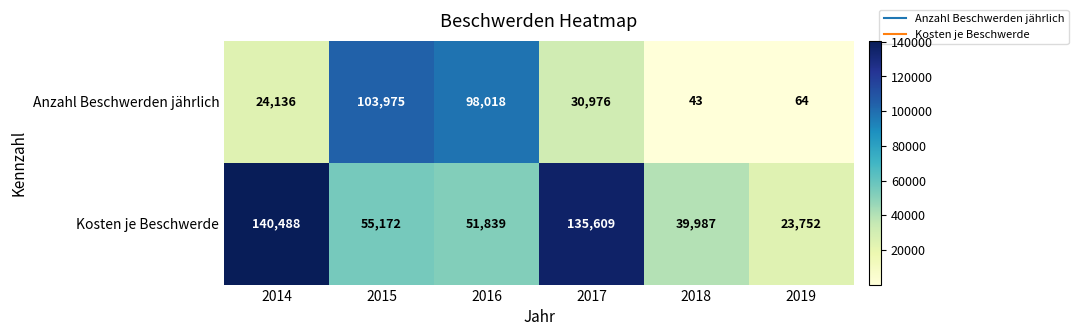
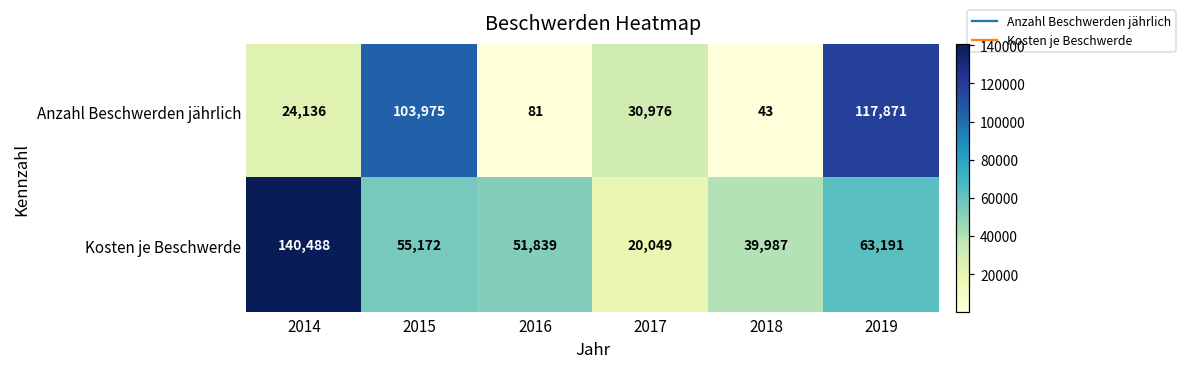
  {
    "Anzahl Beschwerden jährlich": {
      "2014": "24,136",
      "2015": "103,975",
-     "2016": "98,018",
+     "2016": "81",
      "2017": "30,976",
      "2018": "43",
-     "2019": "64"
+     "2019": "117,871"
    },
    "Kosten je Beschwerde": {
      "2014": "140,488",
      "2015": "55,172",
      "2016": "51,839",
-     "2017": "135,609",
+     "2017": "20,049",
      "2018": "39,987",
-     "2019": "23,752"
+     "2019": "63,191"
    }
  }
